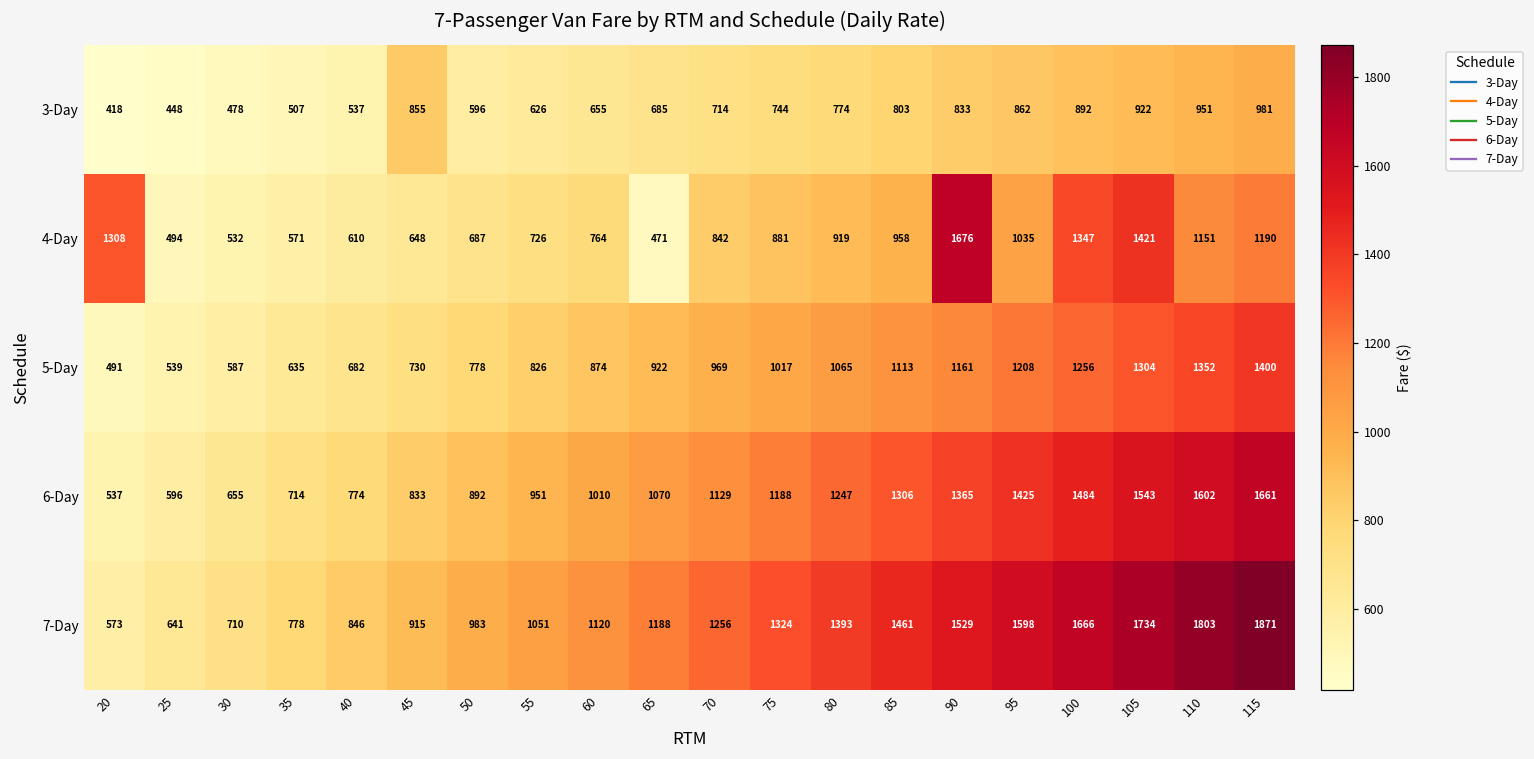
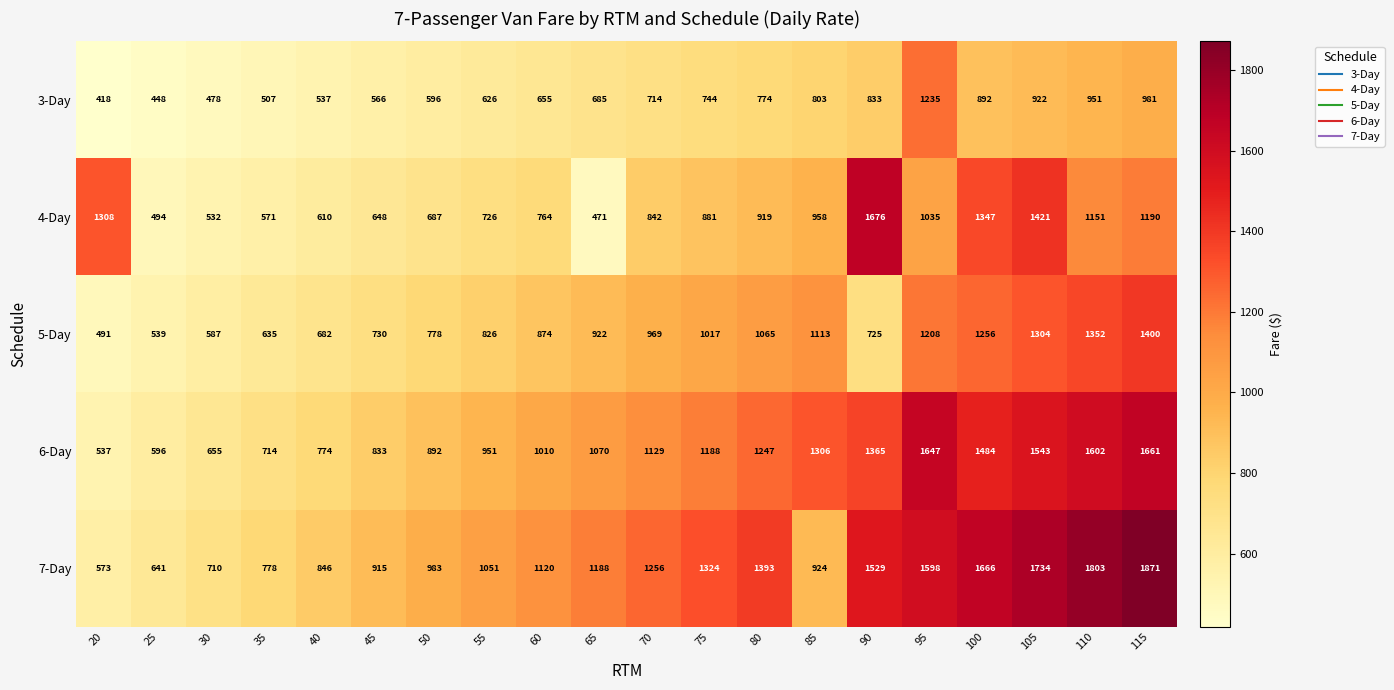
  {
    "3-Day": {
      "20": 418,
      "25": 448,
      "30": 478,
      "35": 507,
      "40": 537,
-     "45": 855,
+     "45": 566,
      "50": 596,
      "55": 626,
      "60": 655,
      "65": 685,
      "70": 714,
      "75": 744,
      "80": 774,
      "85": 803,
      "90": 833,
-     "95": 862,
+     "95": 1235,
      "100": 892,
      "105": 922,
      "110": 951,
      "115": 981
    },
    "4-Day": {
      "20": 1308,
      "25": 494,
      "30": 532,
      "35": 571,
      "40": 610,
      "45": 648,
      "50": 687,
      "55": 726,
      "60": 764,
      "65": 471,
      "70": 842,
      "75": 881,
      "80": 919,
      "85": 958,
      "90": 1676,
      "95": 1035,
      "100": 1347,
      "105": 1421,
      "110": 1151,
      "115": 1190
    },
    "5-Day": {
      "20": 491,
      "25": 539,
      "30": 587,
      "35": 635,
      "40": 682,
      "45": 730,
      "50": 778,
      "55": 826,
      "60": 874,
      "65": 922,
      "70": 969,
      "75": 1017,
      "80": 1065,
      "85": 1113,
-     "90": 1161,
+     "90": 725,
      "95": 1208,
      "100": 1256,
      "105": 1304,
      "110": 1352,
      "115": 1400
    },
    "6-Day": {
      "20": 537,
      "25": 596,
      "30": 655,
      "35": 714,
      "40": 774,
      "45": 833,
      "50": 892,
      "55": 951,
      "60": 1010,
      "65": 1070,
      "70": 1129,
      "75": 1188,
      "80": 1247,
      "85": 1306,
      "90": 1365,
-     "95": 1425,
+     "95": 1647,
      "100": 1484,
      "105": 1543,
      "110": 1602,
      "115": 1661
    },
    "7-Day": {
      "20": 573,
      "25": 641,
      "30": 710,
      "35": 778,
      "40": 846,
      "45": 915,
      "50": 983,
      "55": 1051,
      "60": 1120,
      "65": 1188,
      "70": 1256,
      "75": 1324,
      "80": 1393,
-     "85": 1461,
+     "85": 924,
      "90": 1529,
      "95": 1598,
      "100": 1666,
      "105": 1734,
      "110": 1803,
      "115": 1871
    }
  }
